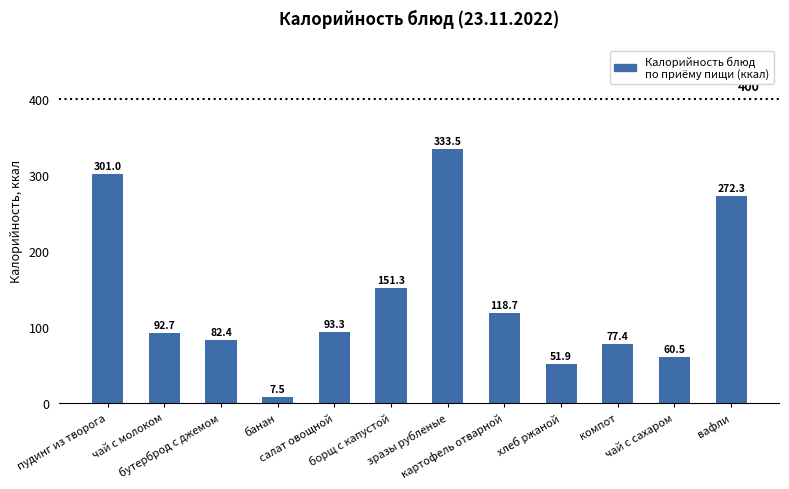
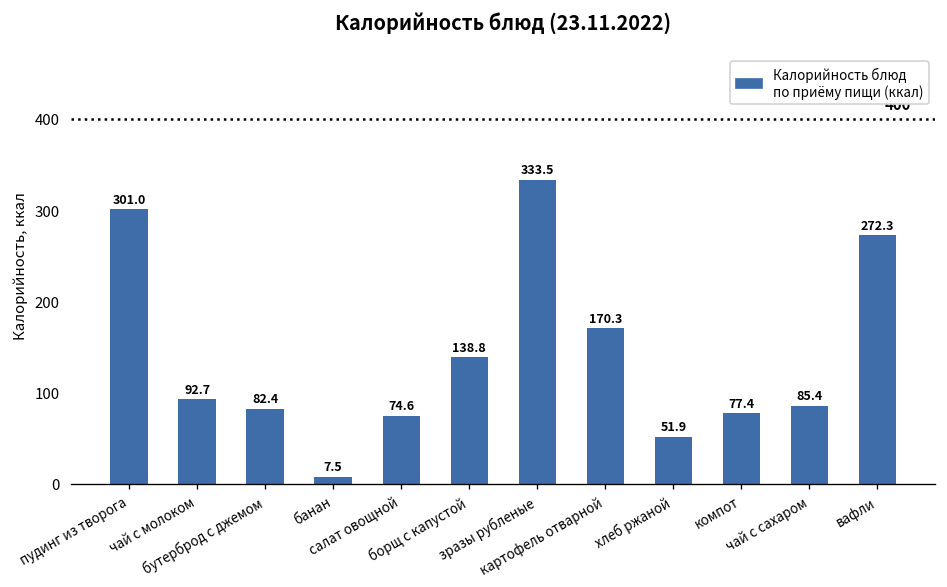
  {
    "пудинг из творога": 301.0,
    "чай с молоком": 92.7,
    "бутерброд с джемом": 82.4,
    "банан": 7.5,
-   "салат овощной": 93.3,
-   "борщ с капустой": 151.3,
+   "салат овощной": 74.6,
+   "борщ с капустой": 138.8,
    "зразы рубленые": 333.5,
-   "картофель отварной": 118.7,
+   "картофель отварной": 170.3,
    "хлеб ржаной": 51.9,
    "компот": 77.4,
-   "чай с сахаром": 60.5,
+   "чай с сахаром": 85.4,
    "вафли": 272.3
  }
